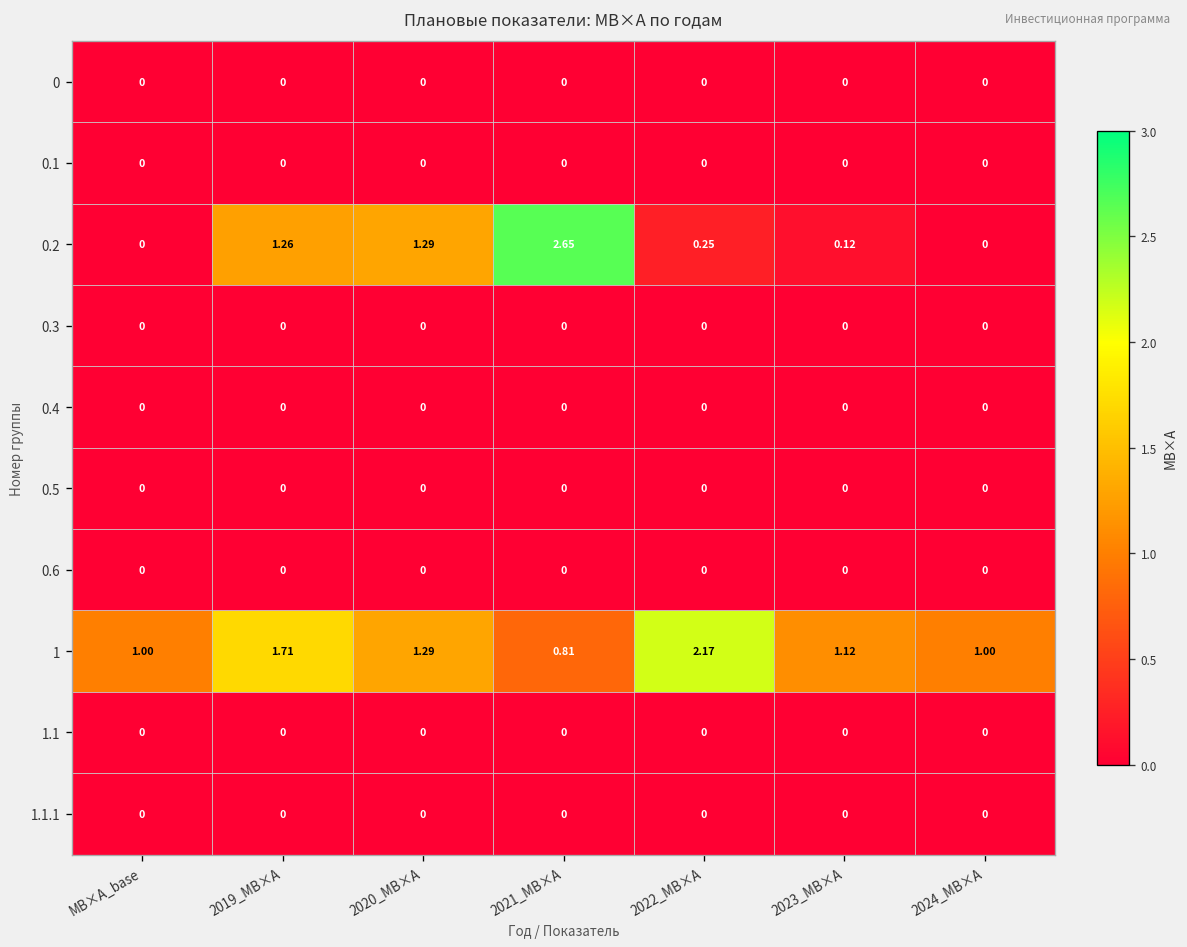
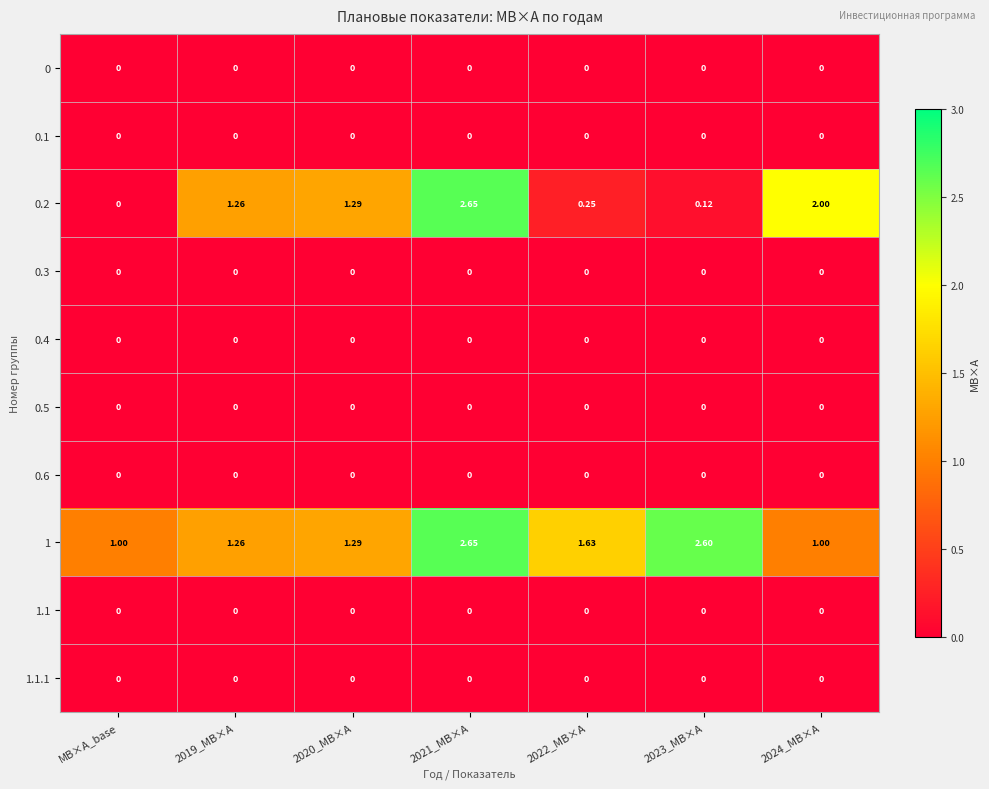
  {
    "0": {
      "МВ×А_base": 0,
      "2019_МВ×А": 0,
      "2020_МВ×А": 0,
      "2021_МВ×А": 0,
      "2022_МВ×А": 0,
      "2023_МВ×А": 0,
      "2024_МВ×А": 0
    },
    "0.1": {
      "МВ×А_base": 0,
      "2019_МВ×А": 0,
      "2020_МВ×А": 0,
      "2021_МВ×А": 0,
      "2022_МВ×А": 0,
      "2023_МВ×А": 0,
      "2024_МВ×А": 0
    },
    "0.2": {
      "МВ×А_base": 0,
      "2019_МВ×А": 1.26,
      "2020_МВ×А": 1.29,
      "2021_МВ×А": 2.65,
      "2022_МВ×А": 0.25,
      "2023_МВ×А": 0.12,
-     "2024_МВ×А": 0
+     "2024_МВ×А": 2.00
    },
    "0.3": {
      "МВ×А_base": 0,
      "2019_МВ×А": 0,
      "2020_МВ×А": 0,
      "2021_МВ×А": 0,
      "2022_МВ×А": 0,
      "2023_МВ×А": 0,
      "2024_МВ×А": 0
    },
    "0.4": {
      "МВ×А_base": 0,
      "2019_МВ×А": 0,
      "2020_МВ×А": 0,
      "2021_МВ×А": 0,
      "2022_МВ×А": 0,
      "2023_МВ×А": 0,
      "2024_МВ×А": 0
    },
    "0.5": {
      "МВ×А_base": 0,
      "2019_МВ×А": 0,
      "2020_МВ×А": 0,
      "2021_МВ×А": 0,
      "2022_МВ×А": 0,
      "2023_МВ×А": 0,
      "2024_МВ×А": 0
    },
    "0.6": {
      "МВ×А_base": 0,
      "2019_МВ×А": 0,
      "2020_МВ×А": 0,
      "2021_МВ×А": 0,
      "2022_МВ×А": 0,
      "2023_МВ×А": 0,
      "2024_МВ×А": 0
    },
    "1": {
      "МВ×А_base": 1.00,
-     "2019_МВ×А": 1.71,
+     "2019_МВ×А": 1.26,
      "2020_МВ×А": 1.29,
-     "2021_МВ×А": 0.81,
-     "2022_МВ×А": 2.17,
-     "2023_МВ×А": 1.12,
+     "2021_МВ×А": 2.65,
+     "2022_МВ×А": 1.63,
+     "2023_МВ×А": 2.60,
      "2024_МВ×А": 1.00
    },
    "1.1": {
      "МВ×А_base": 0,
      "2019_МВ×А": 0,
      "2020_МВ×А": 0,
      "2021_МВ×А": 0,
      "2022_МВ×А": 0,
      "2023_МВ×А": 0,
      "2024_МВ×А": 0
    },
    "1.1.1": {
      "МВ×А_base": 0,
      "2019_МВ×А": 0,
      "2020_МВ×А": 0,
      "2021_МВ×А": 0,
      "2022_МВ×А": 0,
      "2023_МВ×А": 0,
      "2024_МВ×А": 0
    }
  }
